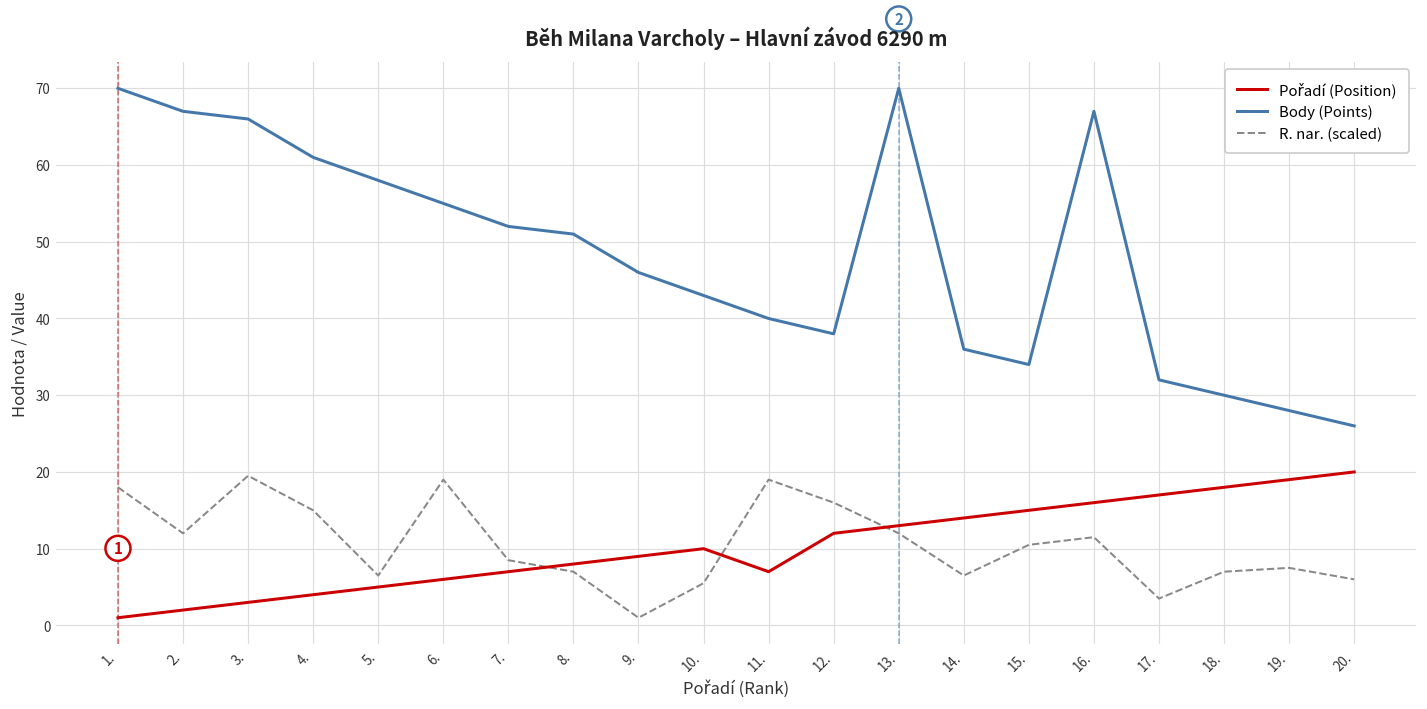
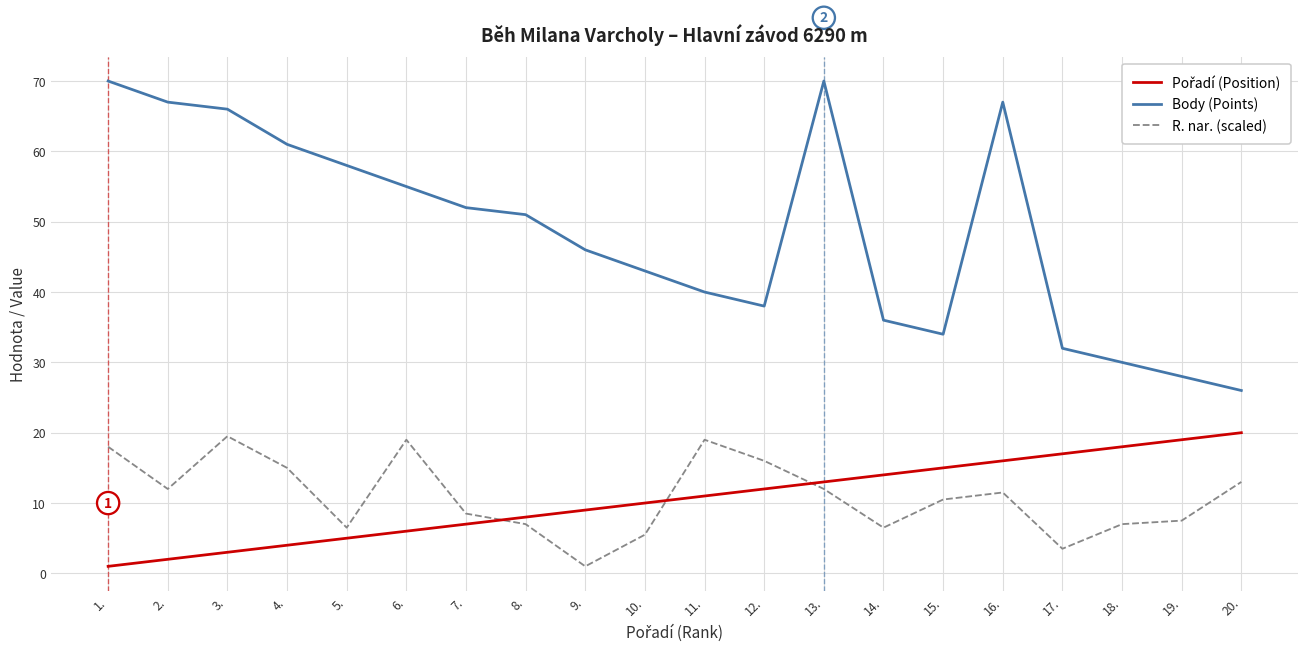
  {
    "Pořadí (Position)": {
      "1.": 1,
      "2.": 2,
      "3.": 3,
      "4.": 4,
      "5.": 5,
      "6.": 6,
      "7.": 7,
      "8.": 8,
      "9.": 9,
      "10.": 10,
-     "11.": 7,
+     "11.": 11,
      "12.": 12,
      "13.": 13,
      "14.": 14,
      "15.": 15,
      "16.": 16,
      "17.": 17,
      "18.": 18,
      "19.": 19,
      "20.": 20
    },
    "Body (Points)": {
      "1.": 70,
      "2.": 67,
      "3.": 66,
      "4.": 61,
      "5.": 58,
      "6.": 55,
      "7.": 52,
      "8.": 51,
      "9.": 46,
      "10.": 43,
      "11.": 40,
      "12.": 38,
      "13.": 70,
      "14.": 36,
      "15.": 34,
      "16.": 67,
      "17.": 32,
      "18.": 30,
      "19.": 28,
      "20.": 26
    },
    "R. nar. (scaled)": {
      "1.": 18,
      "2.": 12,
      "3.": 20,
      "4.": 15,
      "5.": 7,
      "6.": 19,
      "7.": 9,
      "8.": 7,
      "9.": 1,
      "10.": 6,
      "11.": 19,
      "12.": 16,
      "13.": 12,
      "14.": 7,
      "15.": 11,
      "16.": 12,
      "17.": 4,
      "18.": 7,
      "19.": 8,
-     "20.": 6
+     "20.": 13
    }
  }
